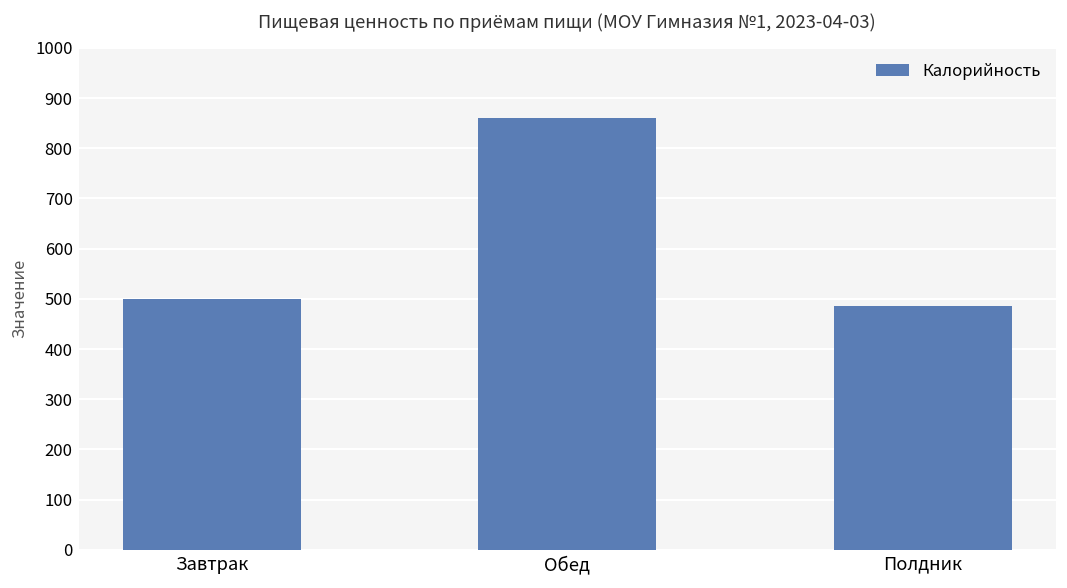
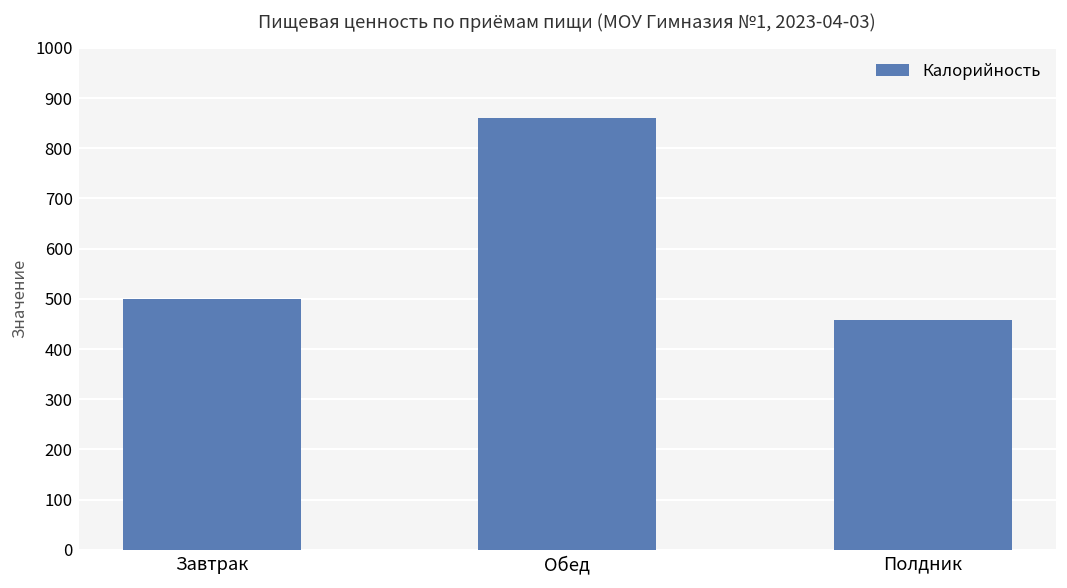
  {
    "Завтрак": 500,
    "Обед": 860,
-   "Полдник": 490
+   "Полдник": 460
  }
